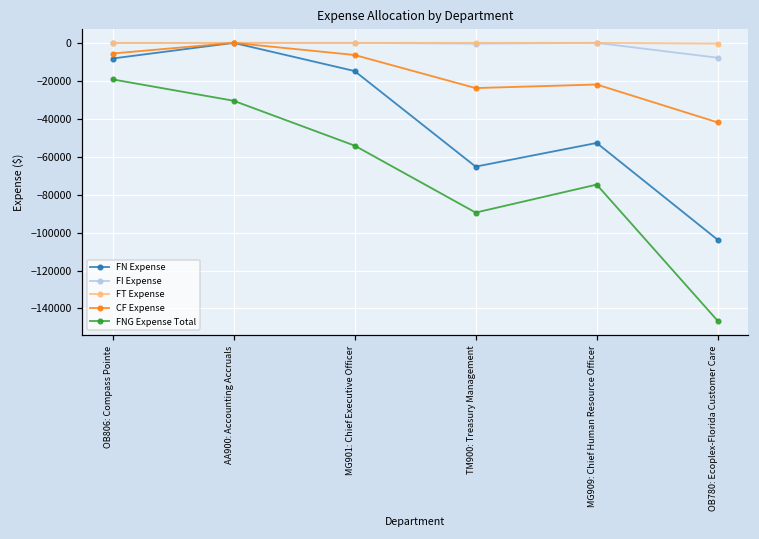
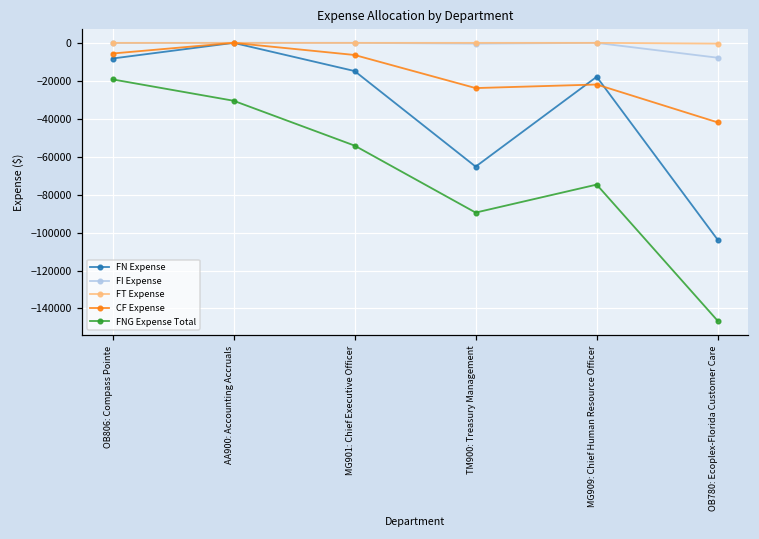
  {
    "FN Expense": {
      "OB806: Compass Pointe": -8000,
      "MG901: Chief Executive Officer": -15000,
      "TM900: Treasury Management": -65000,
-     "MG909: Chief Human Resource Officer": -53000,
+     "MG909: Chief Human Resource Officer": -18000,
      "OB780: Ecoplex-Florida Customer Care": -104000
    },
    "FI Expense": {
      "OB780: Ecoplex-Florida Customer Care": -8000
    },
    "FT Expense": {
      "OB780: Ecoplex-Florida Customer Care": 0
    },
    "CF Expense": {
      "OB806: Compass Pointe": -6000,
      "MG901: Chief Executive Officer": -6000,
      "TM900: Treasury Management": -24000,
      "MG909: Chief Human Resource Officer": -22000,
      "OB780: Ecoplex-Florida Customer Care": -42000
    },
    "FNG Expense Total": {
      "OB806: Compass Pointe": -19000,
      "AA900: Accounting Accruals": -31000,
      "MG901: Chief Executive Officer": -54000,
      "TM900: Treasury Management": -89000,
      "MG909: Chief Human Resource Officer": -75000,
      "OB780: Ecoplex-Florida Customer Care": -147000
    }
  }
